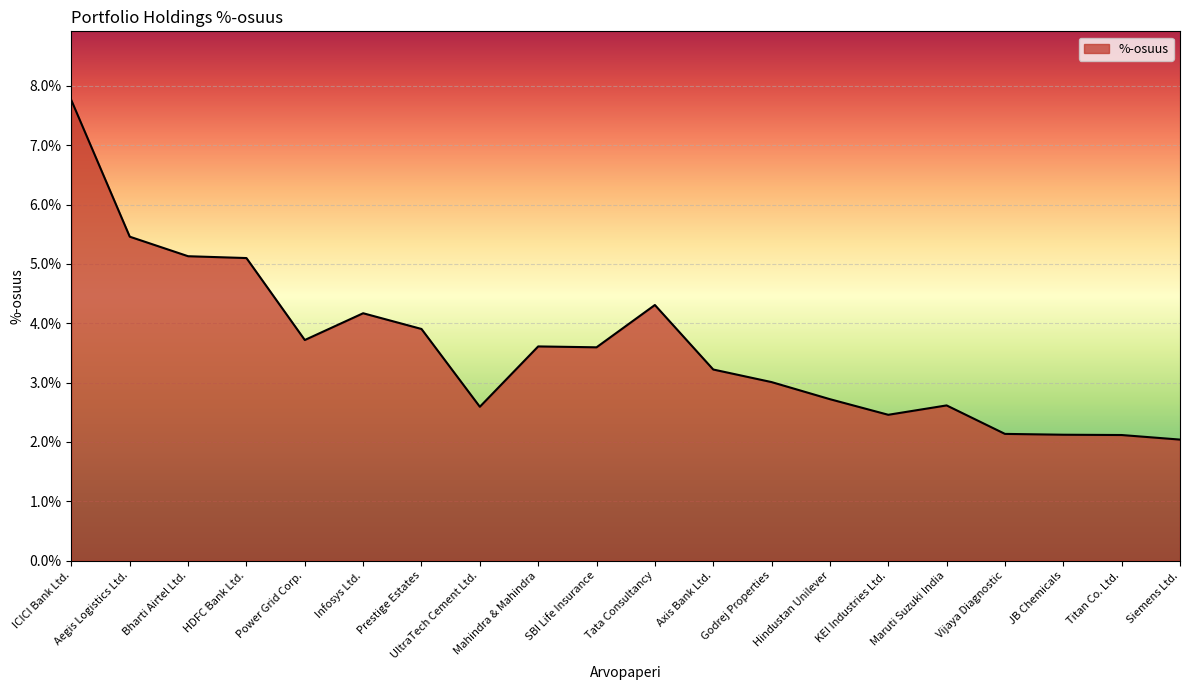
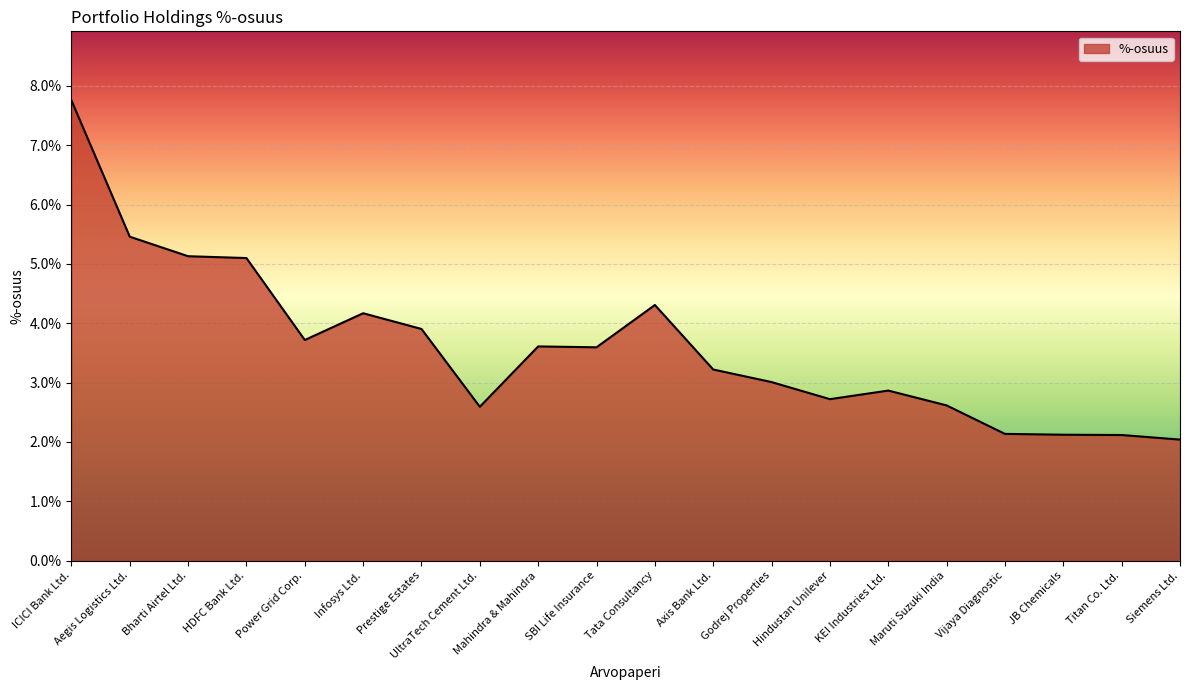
  {
    "ICICI Bank Ltd.": "7.8%",
    "Aegis Logistics Ltd.": "5.5%",
    "Bharti Airtel Ltd.": "5.1%",
    "HDFC Bank Ltd.": "5.1%",
    "Power Grid Corp.": "3.7%",
    "Infosys Ltd.": "4.2%",
    "Prestige Estates": "3.9%",
    "UltraTech Cement Ltd.": "2.6%",
    "Mahindra & Mahindra": "3.6%",
    "SBI Life Insurance": "3.6%",
    "Tata Consultancy": "4.3%",
    "Axis Bank Ltd.": "3.2%",
    "Godrej Properties": "3.0%",
    "Hindustan Unilever": "2.7%",
-   "KEI Industries Ltd.": "2.5%",
+   "KEI Industries Ltd.": "2.9%",
    "Maruti Suzuki India": "2.6%",
    "Vijaya Diagnostic": "2.1%",
    "JB Chemicals": "2.1%",
    "Titan Co. Ltd.": "2.1%",
    "Siemens Ltd.": "2.0%"
  }
